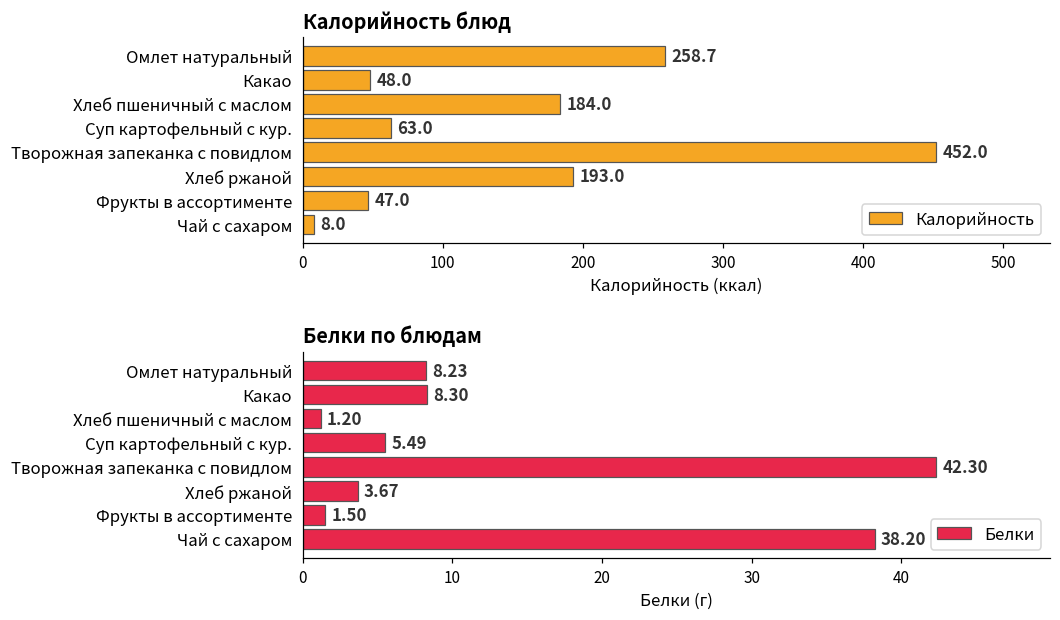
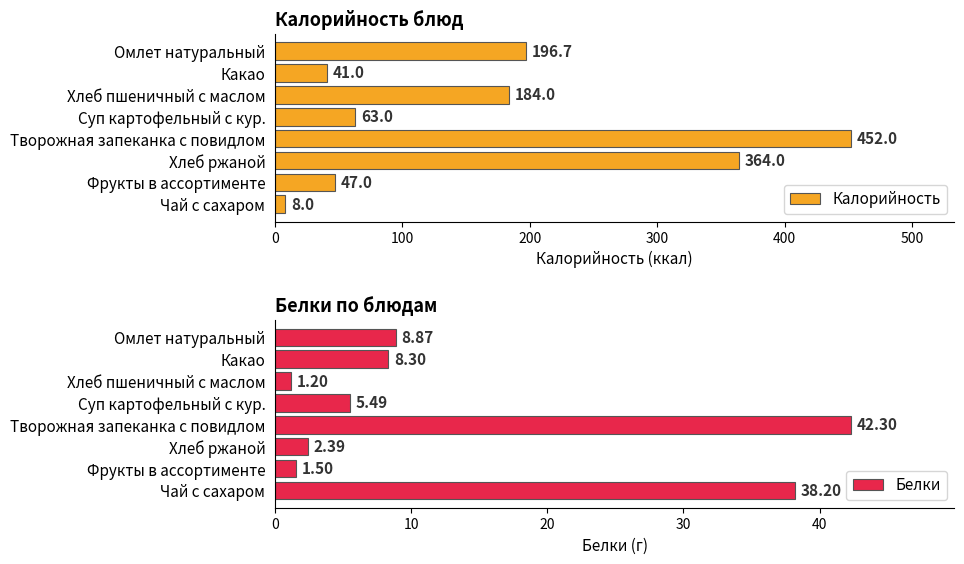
  {
    "Калорийность блюд": {
-     "Омлет натуральный": 258.7,
-     "Какао": 48.0,
+     "Омлет натуральный": 196.7,
+     "Какао": 41.0,
      "Хлеб пшеничный с маслом": 184.0,
      "Суп картофельный с кур.": 63.0,
      "Творожная запеканка с повидлом": 452.0,
-     "Хлеб ржаной": 193.0,
+     "Хлеб ржаной": 364.0,
      "Фрукты в ассортименте": 47.0,
      "Чай с сахаром": 8.0
    },
    "Белки по блюдам": {
-     "Омлет натуральный": 8.23,
+     "Омлет натуральный": 8.87,
      "Какао": 8.30,
      "Хлеб пшеничный с маслом": 1.20,
      "Суп картофельный с кур.": 5.49,
      "Творожная запеканка с повидлом": 42.30,
-     "Хлеб ржаной": 3.67,
+     "Хлеб ржаной": 2.39,
      "Фрукты в ассортименте": 1.50,
      "Чай с сахаром": 38.20
    }
  }
